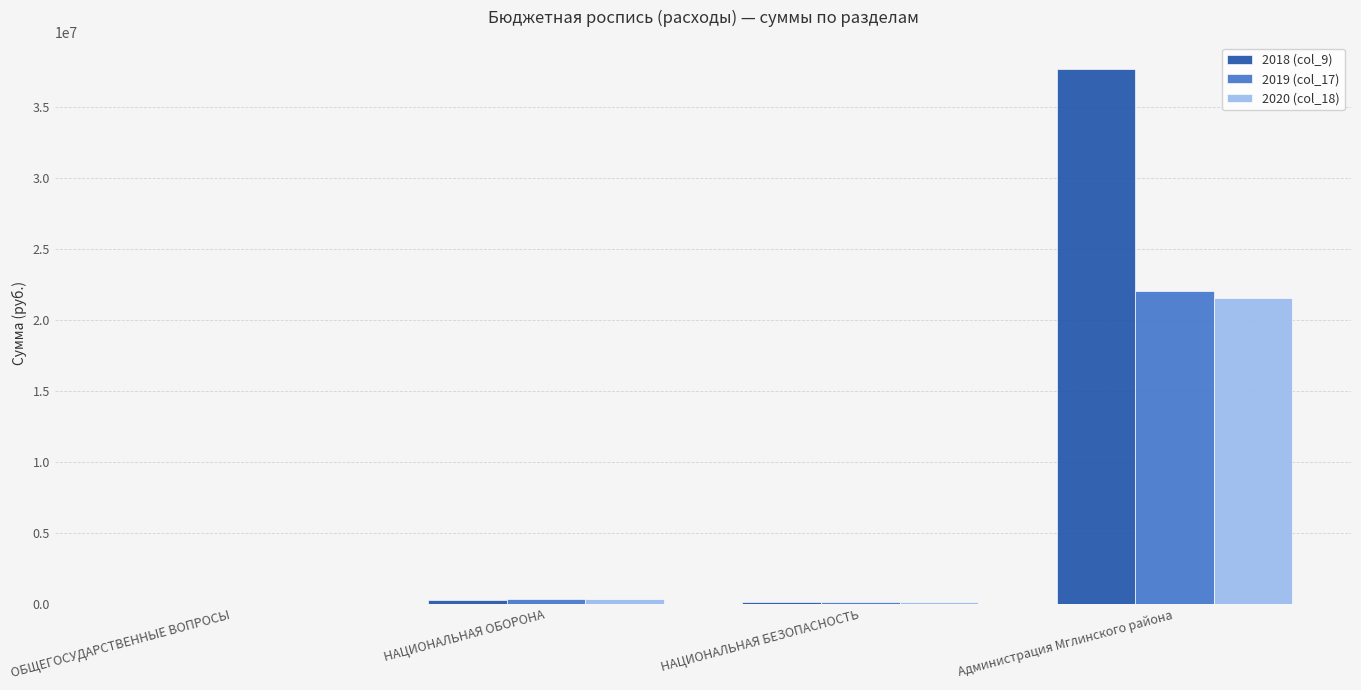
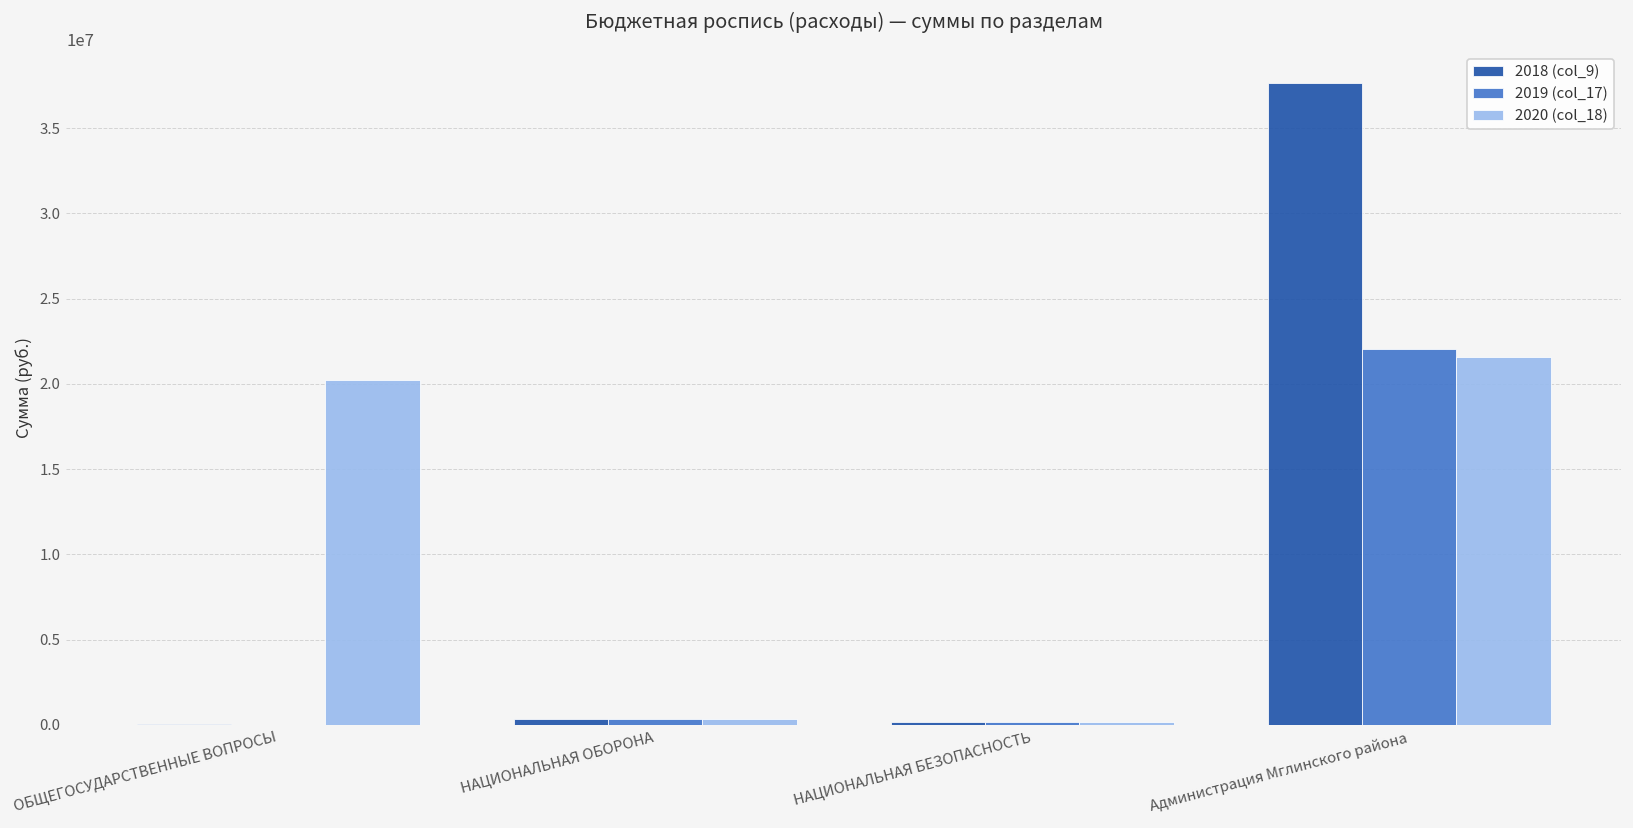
  {
    "2020 (col_18)": {
-     "ОБЩЕГОСУДАРСТВЕННЫЕ ВОПРОСЫ": 0,
+     "ОБЩЕГОСУДАРСТВЕННЫЕ ВОПРОСЫ": 20300000,
      "НАЦИОНАЛЬНАЯ ОБОРОНА": 300000,
      "Администрация Мглинского района": 21600000
    }
  }
